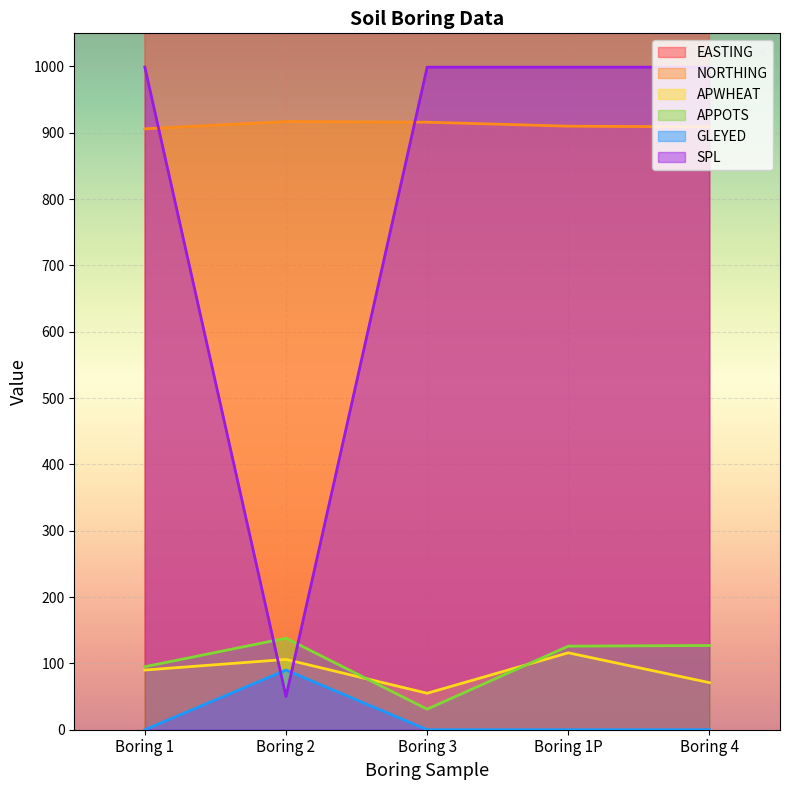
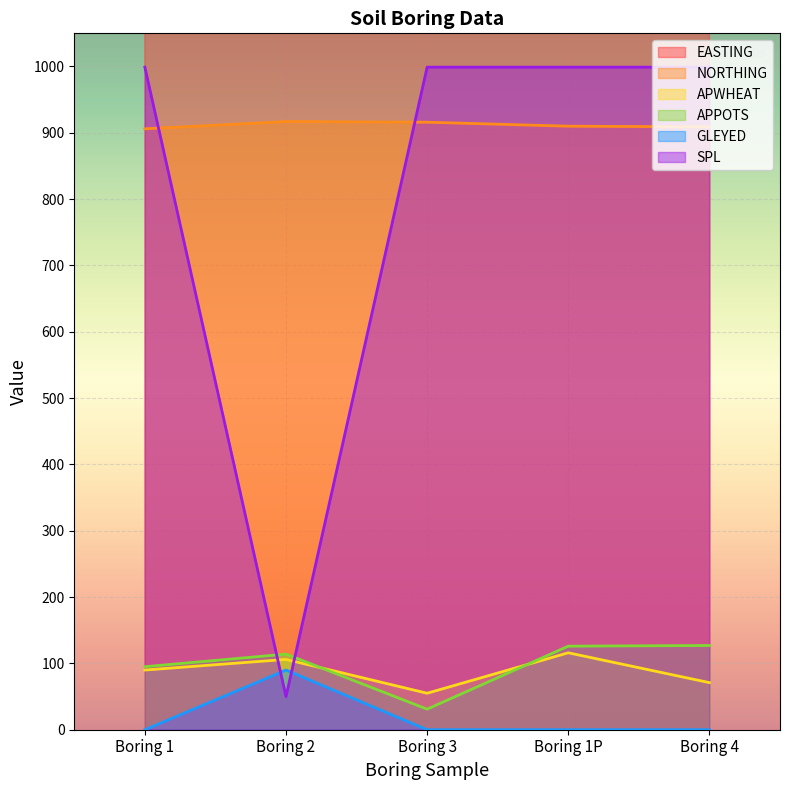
  {
    "APPOTS": {
      "Boring 1": 100,
-     "Boring 2": 140,
+     "Boring 2": 110,
      "Boring 3": 30,
      "Boring 1P": 130,
      "Boring 4": 130
    },
    "GLEYED": {
      "Boring 1": 0,
      "Boring 2": 90,
      "Boring 3": 0,
      "Boring 1P": 0,
      "Boring 4": 0
    },
    "SPL": {
      "Boring 1": 1000,
      "Boring 2": 50,
      "Boring 3": 1000,
      "Boring 1P": 1000
    }
  }
